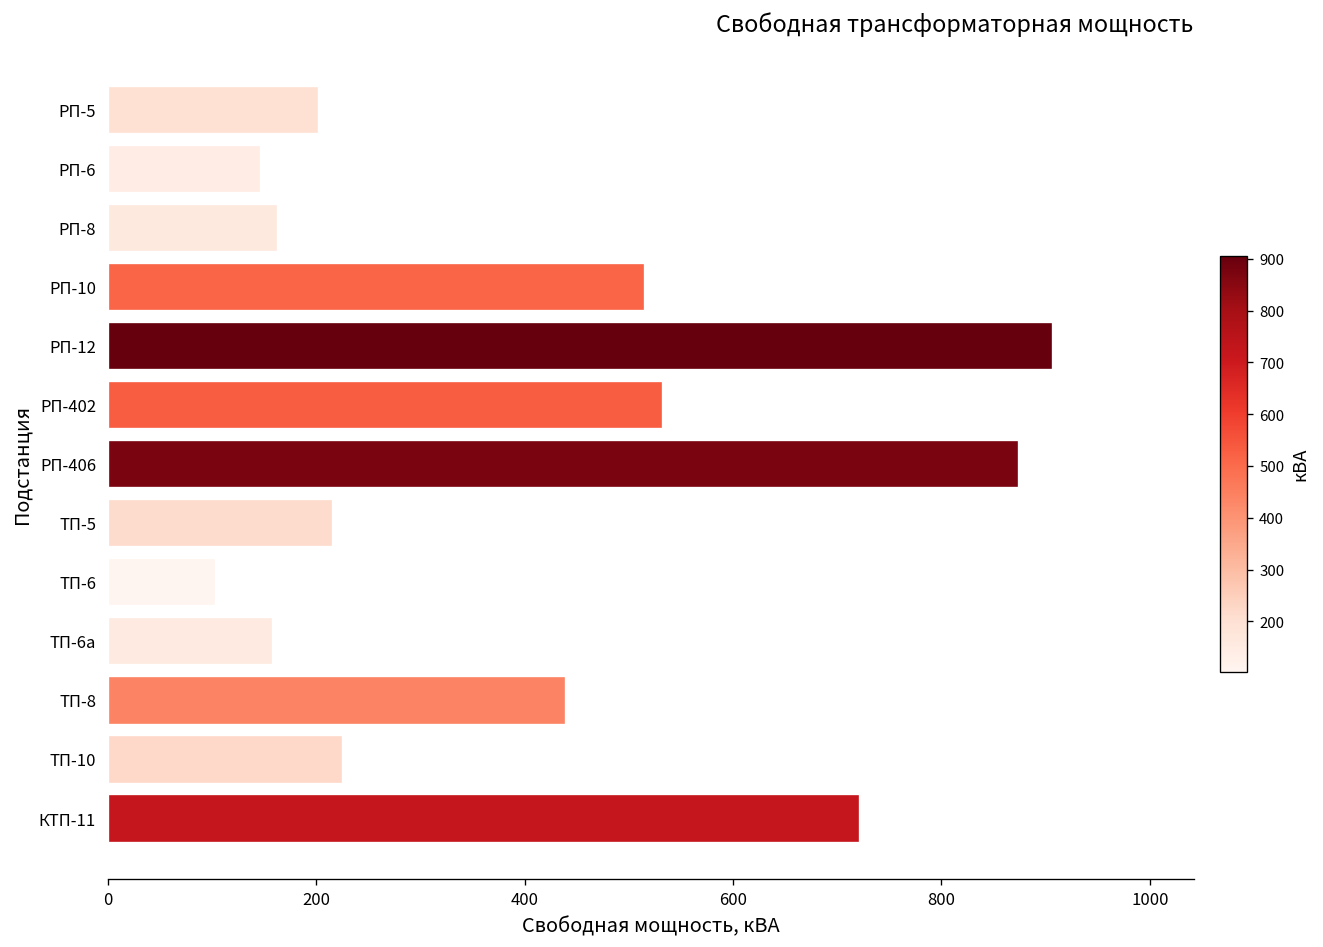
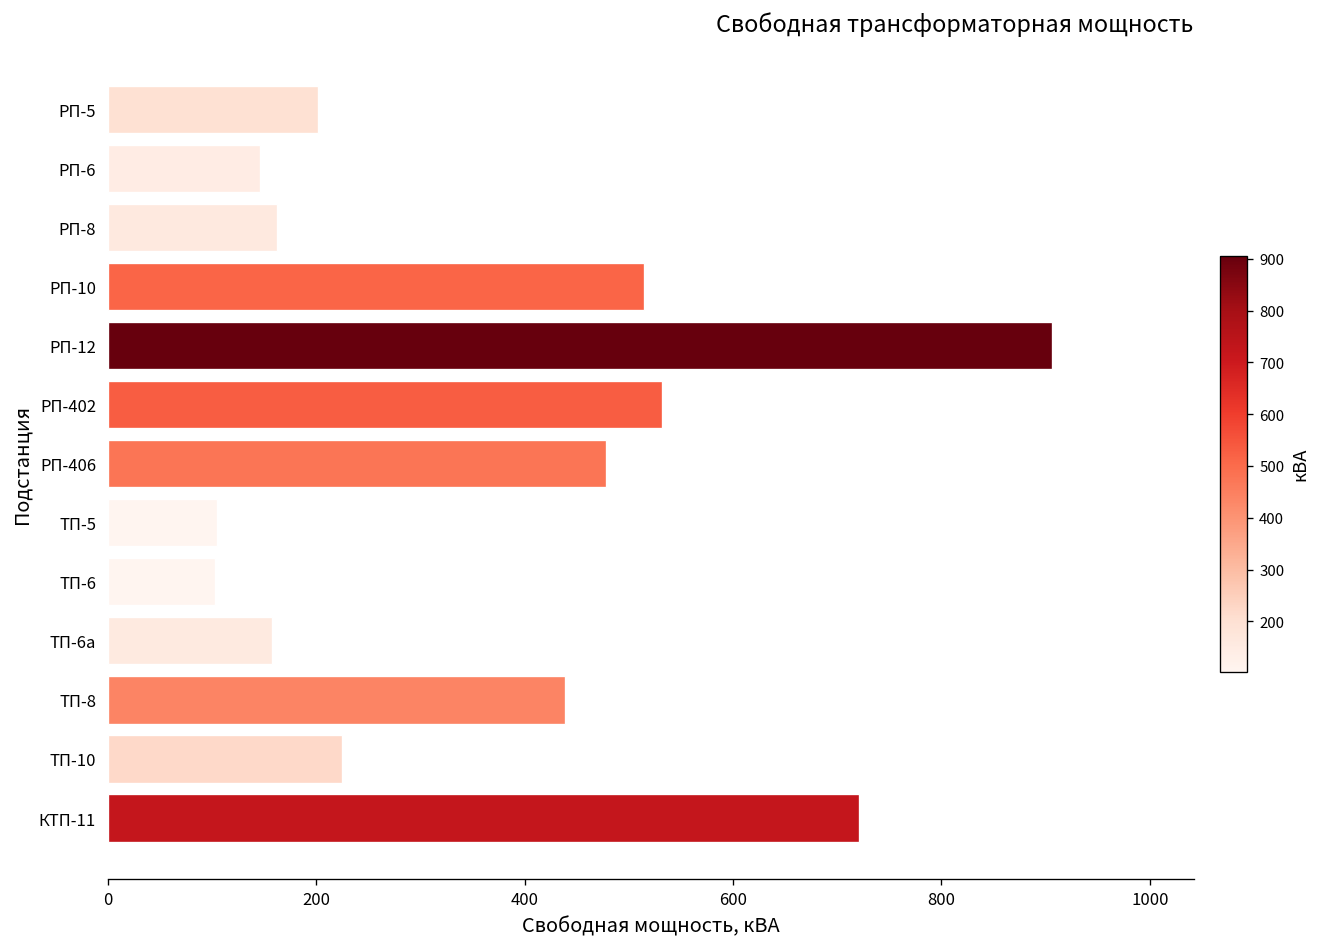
  {
    "РП-5": 200,
    "РП-6": 150,
    "РП-8": 160,
    "РП-10": 520,
    "РП-12": 910,
    "РП-402": 530,
-   "РП-406": 870,
-   "ТП-5": 220,
+   "РП-406": 480,
+   "ТП-5": 110,
    "ТП-6": 100,
    "ТП-6а": 160,
    "ТП-8": 440,
    "ТП-10": 230,
    "КТП-11": 720
  }
